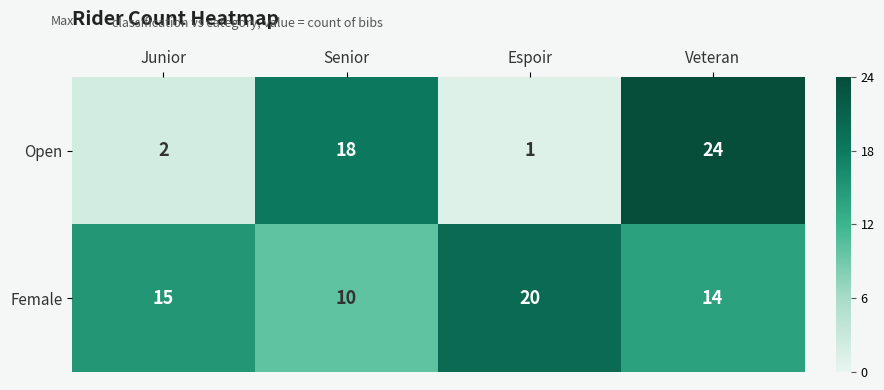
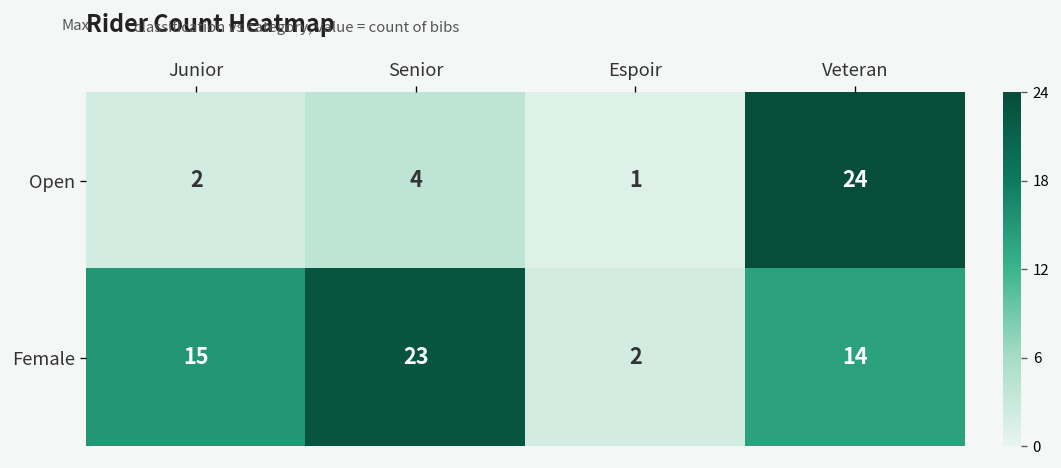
  {
    "Open": {
      "Junior": 2,
-     "Senior": 18,
+     "Senior": 4,
      "Espoir": 1,
      "Veteran": 24
    },
    "Female": {
      "Junior": 15,
-     "Senior": 10,
-     "Espoir": 20,
+     "Senior": 23,
+     "Espoir": 2,
      "Veteran": 14
    }
  }
